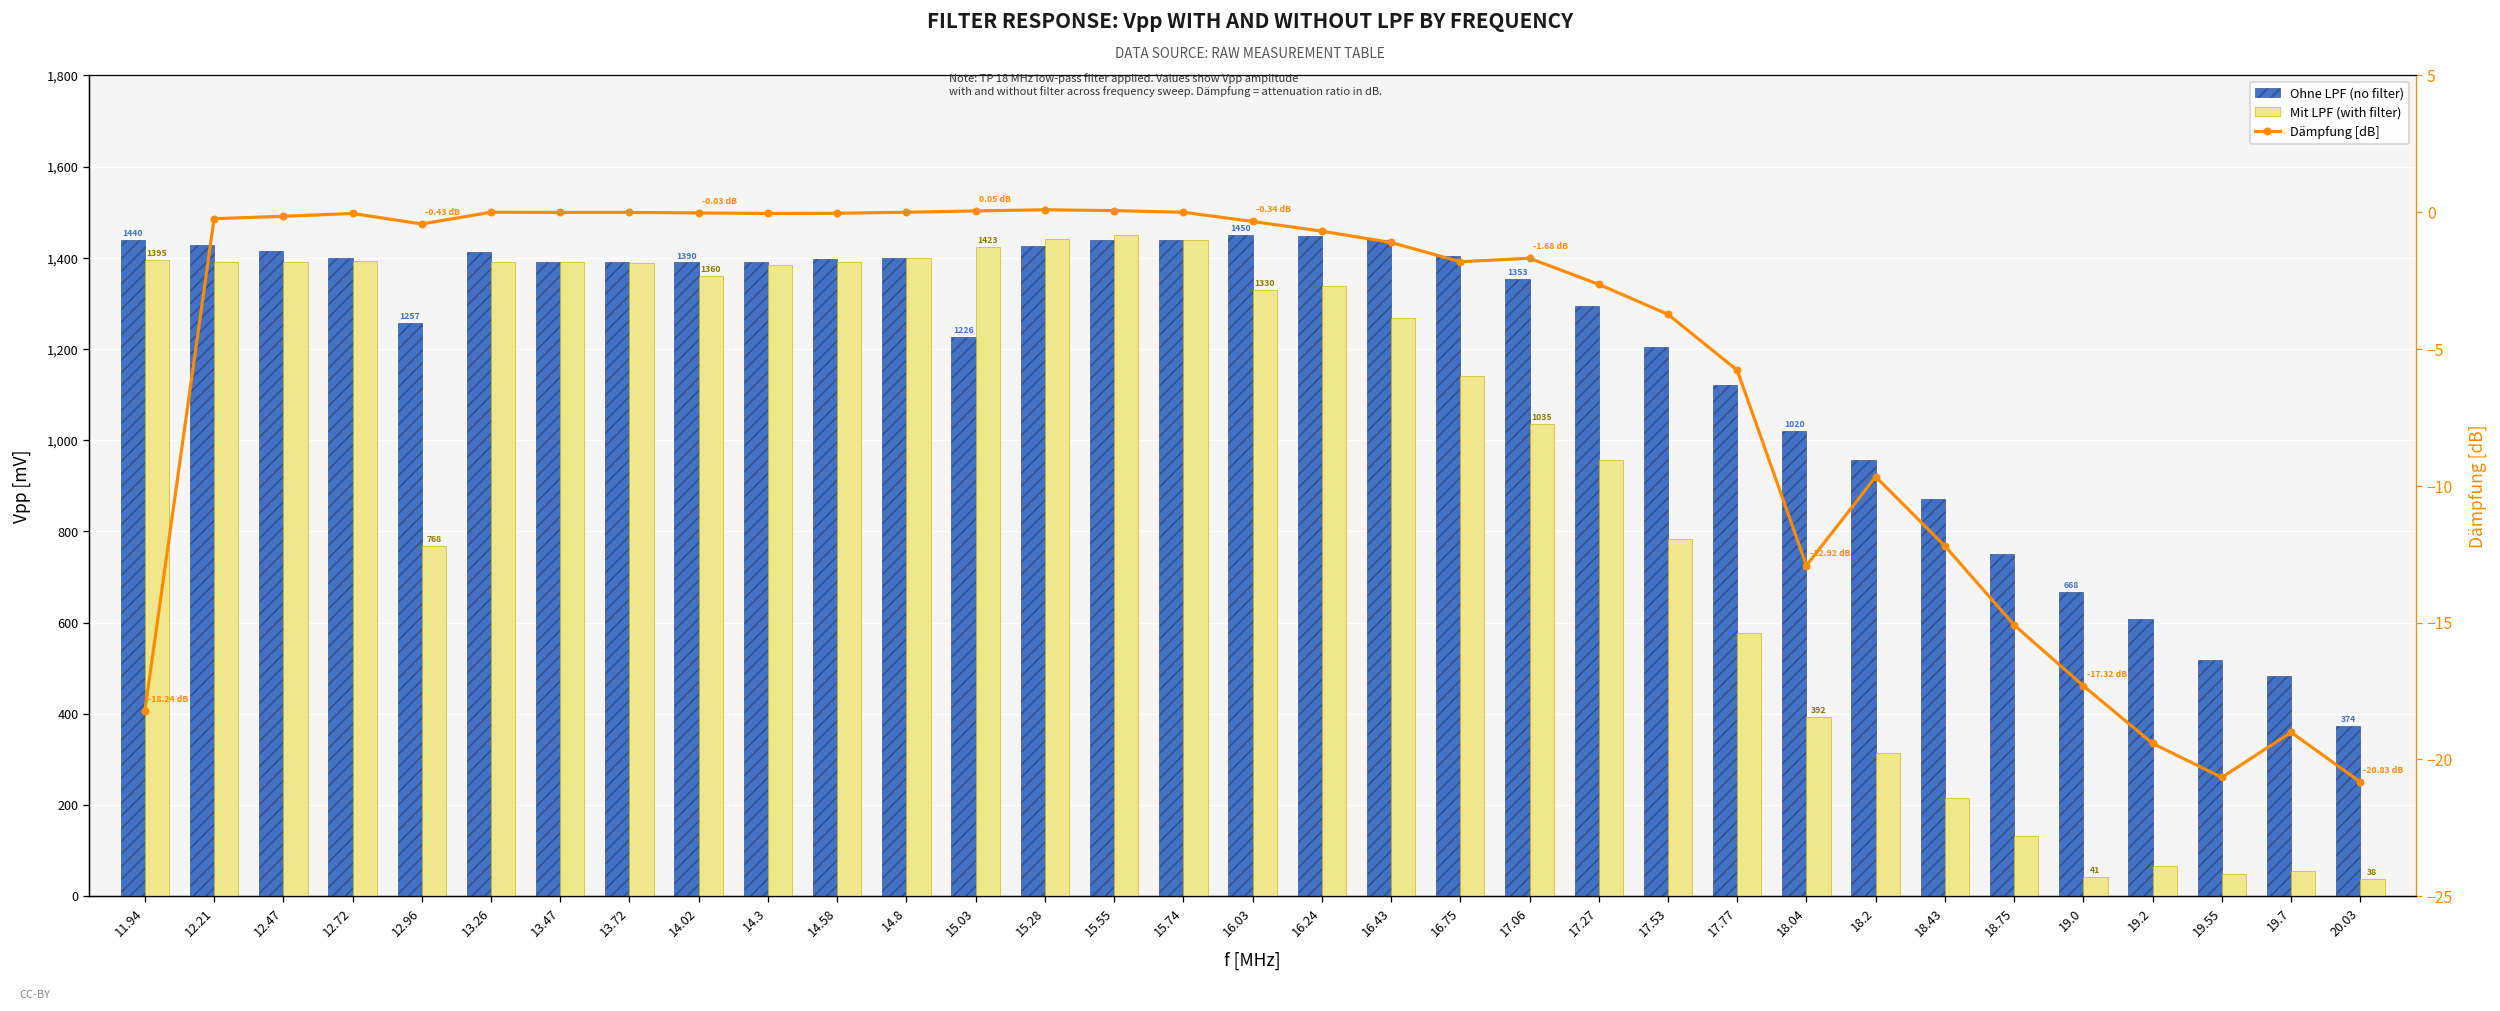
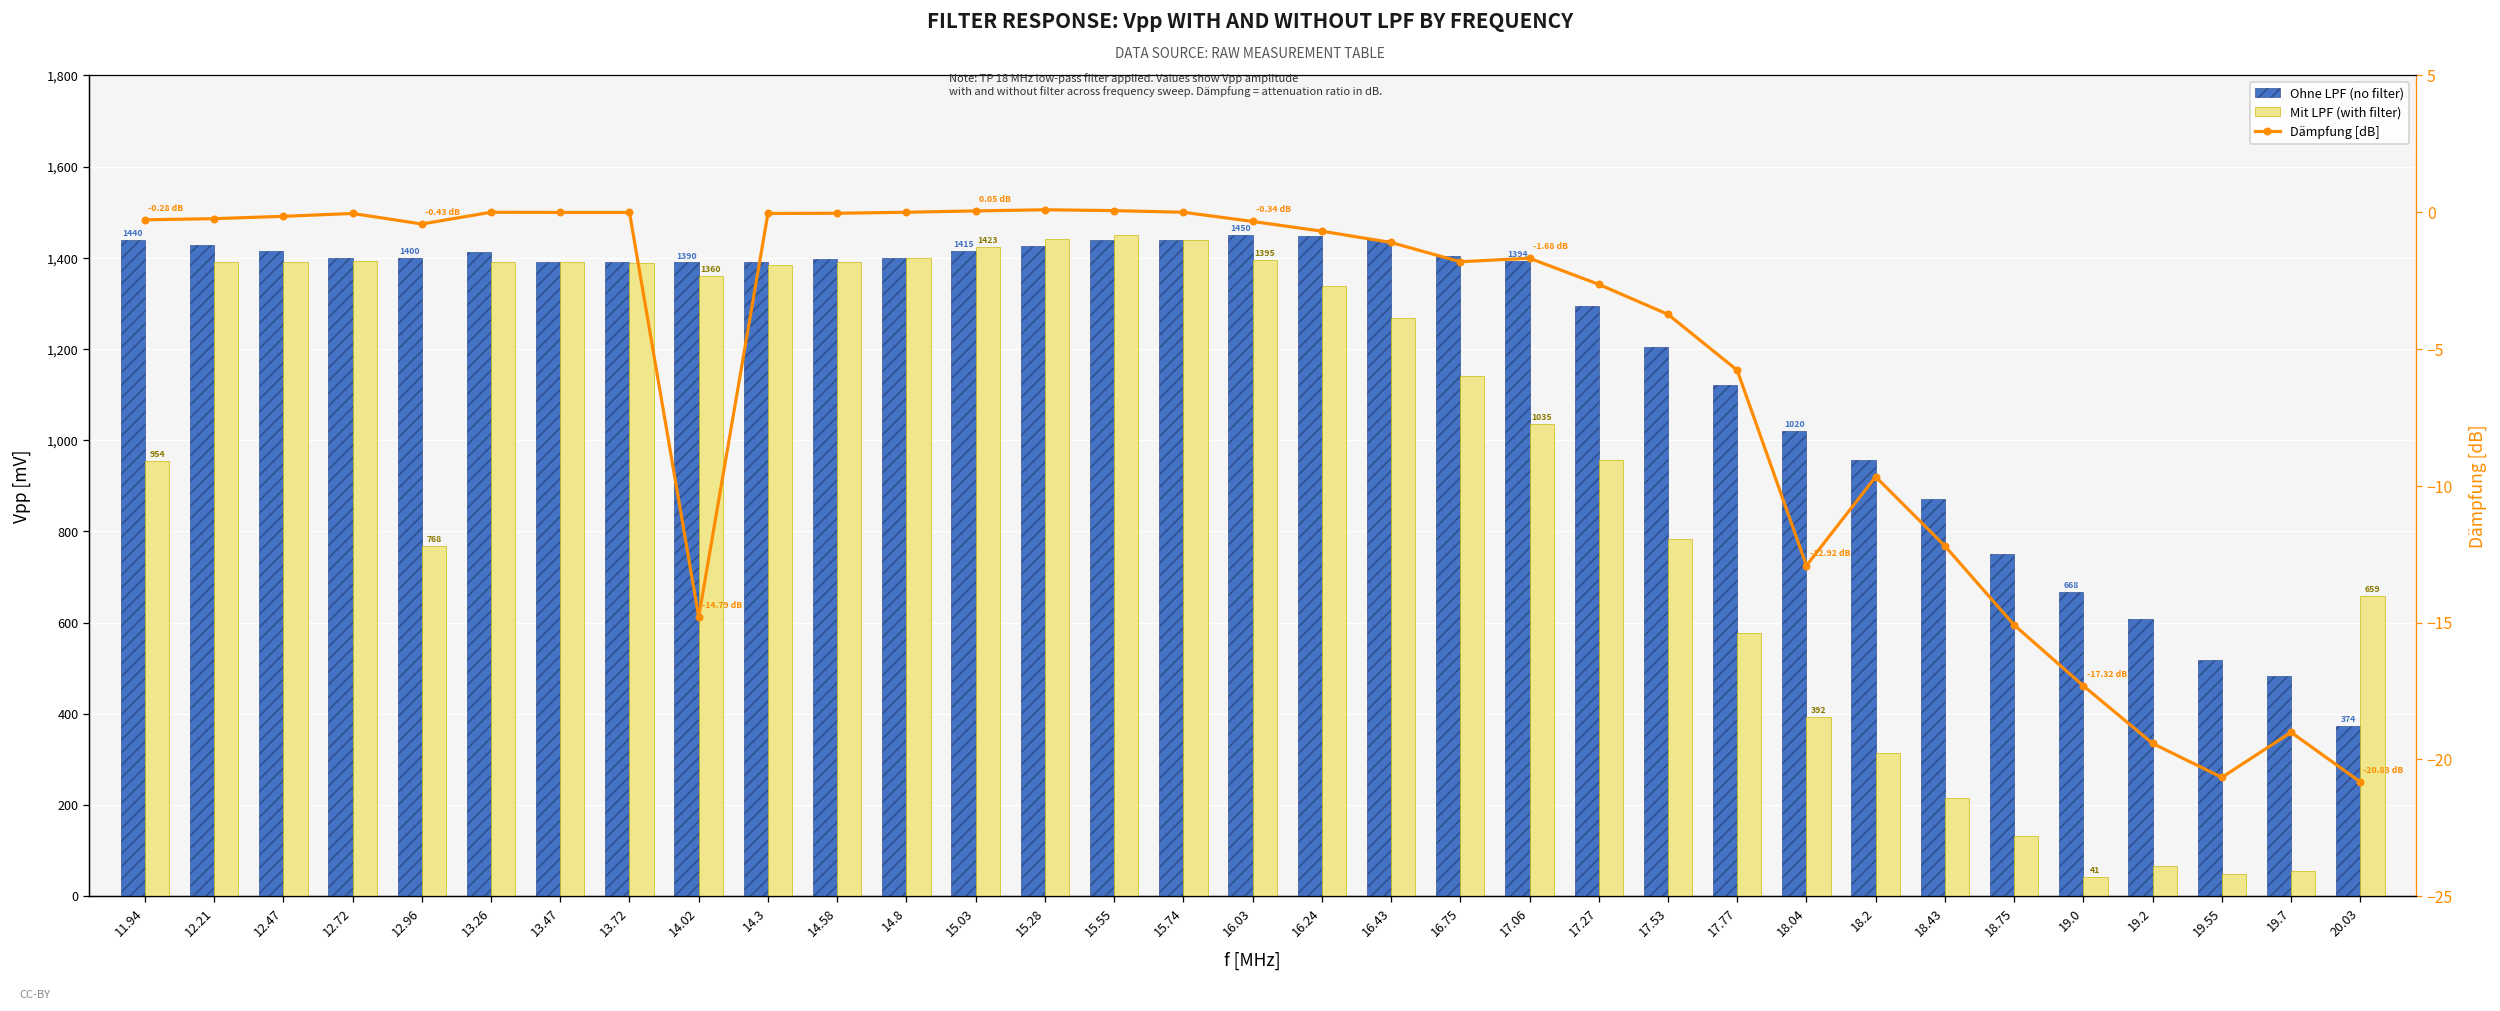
  {
    "Ohne LPF (no filter)": {
      "11.94": 1440,
-     "12.96": 1257,
+     "12.96": 1400,
      "14.02": 1390,
-     "15.03": 1226,
-     "17.06": 1353,
+     "15.03": 1415,
+     "17.06": 1394,
      "18.04": 1020,
      "19.0": 668,
      "20.03": 374
    },
    "Mit LPF (with filter)": {
-     "11.94": 1395,
+     "11.94": 954,
      "12.96": 768,
      "14.02": 1360,
      "15.03": 1423,
-     "16.03": 1330,
+     "16.03": 1395,
      "17.06": 1035,
      "18.04": 392,
      "19.0": 41,
-     "20.03": 38
+     "20.03": 659
    },
    "Dämpfung [dB]": {
-     "11.94": -18.24,
+     "11.94": -0.28,
      "12.96": -0.43,
-     "14.02": -0.03,
+     "14.02": -14.79,
      "15.03": 0.05,
      "16.03": -0.34,
      "17.06": -1.68,
      "18.04": -12.92,
      "19.0": -17.32,
      "20.03": -20.83
    }
  }
